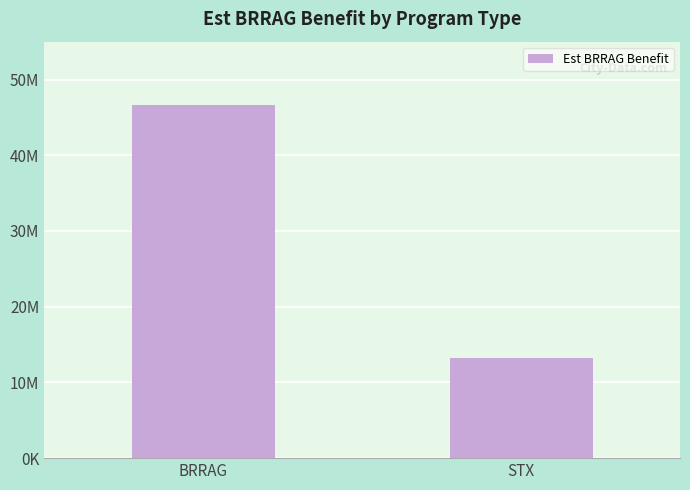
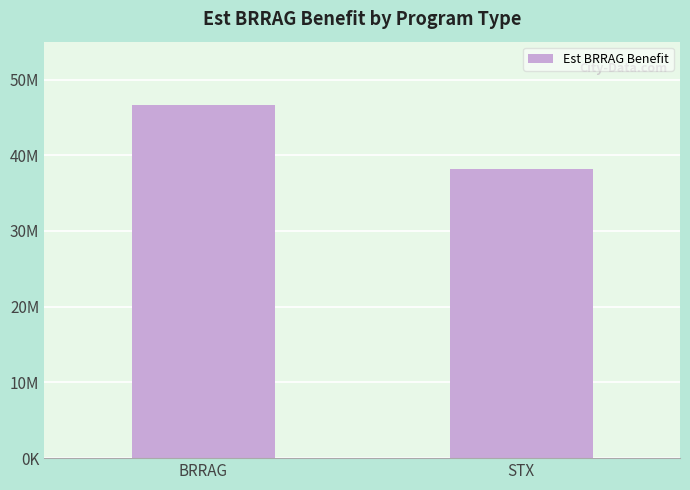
  {
    "BRRAG": 47000000,
-   "STX": 13000000
+   "STX": 38000000
  }
